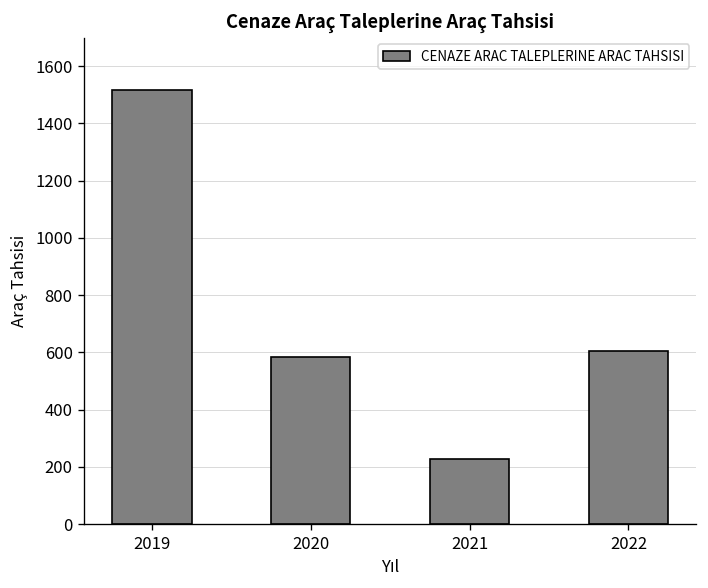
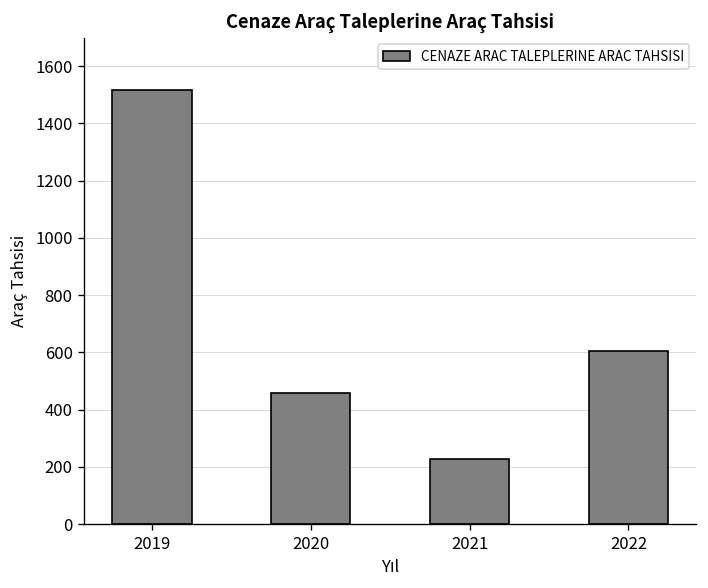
  {
    "2019": 1520,
-   "2020": 580,
+   "2020": 460,
    "2021": 230,
    "2022": 610
  }
